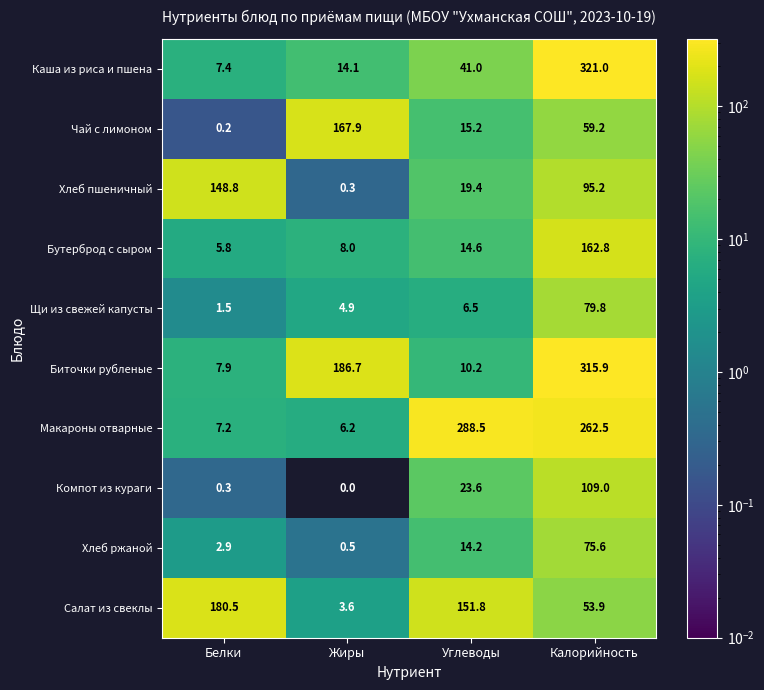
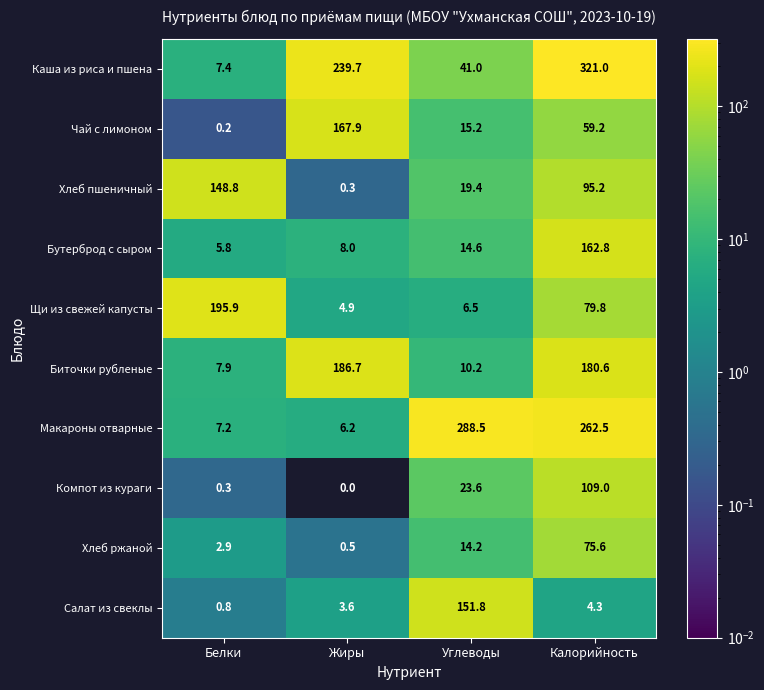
  {
    "Каша из риса и пшена": {
      "Белки": 7.4,
-     "Жиры": 14.1,
+     "Жиры": 239.7,
      "Углеводы": 41.0,
      "Калорийность": 321.0
    },
    "Чай с лимоном": {
      "Белки": 0.2,
      "Жиры": 167.9,
      "Углеводы": 15.2,
      "Калорийность": 59.2
    },
    "Хлеб пшеничный": {
      "Белки": 148.8,
      "Жиры": 0.3,
      "Углеводы": 19.4,
      "Калорийность": 95.2
    },
    "Бутерброд с сыром": {
      "Белки": 5.8,
      "Жиры": 8.0,
      "Углеводы": 14.6,
      "Калорийность": 162.8
    },
    "Щи из свежей капусты": {
-     "Белки": 1.5,
+     "Белки": 195.9,
      "Жиры": 4.9,
      "Углеводы": 6.5,
      "Калорийность": 79.8
    },
    "Биточки рубленые": {
      "Белки": 7.9,
      "Жиры": 186.7,
      "Углеводы": 10.2,
-     "Калорийность": 315.9
+     "Калорийность": 180.6
    },
    "Макароны отварные": {
      "Белки": 7.2,
      "Жиры": 6.2,
      "Углеводы": 288.5,
      "Калорийность": 262.5
    },
    "Компот из кураги": {
      "Белки": 0.3,
      "Жиры": 0.0,
      "Углеводы": 23.6,
      "Калорийность": 109.0
    },
    "Хлеб ржаной": {
      "Белки": 2.9,
      "Жиры": 0.5,
      "Углеводы": 14.2,
      "Калорийность": 75.6
    },
    "Салат из свеклы": {
-     "Белки": 180.5,
+     "Белки": 0.8,
      "Жиры": 3.6,
      "Углеводы": 151.8,
-     "Калорийность": 53.9
+     "Калорийность": 4.3
    }
  }
